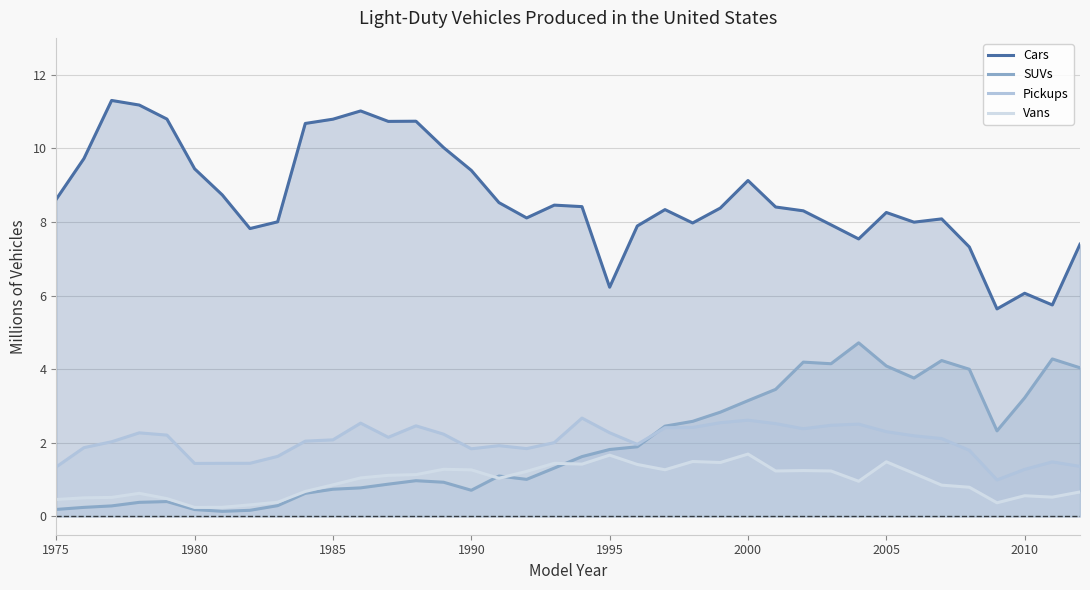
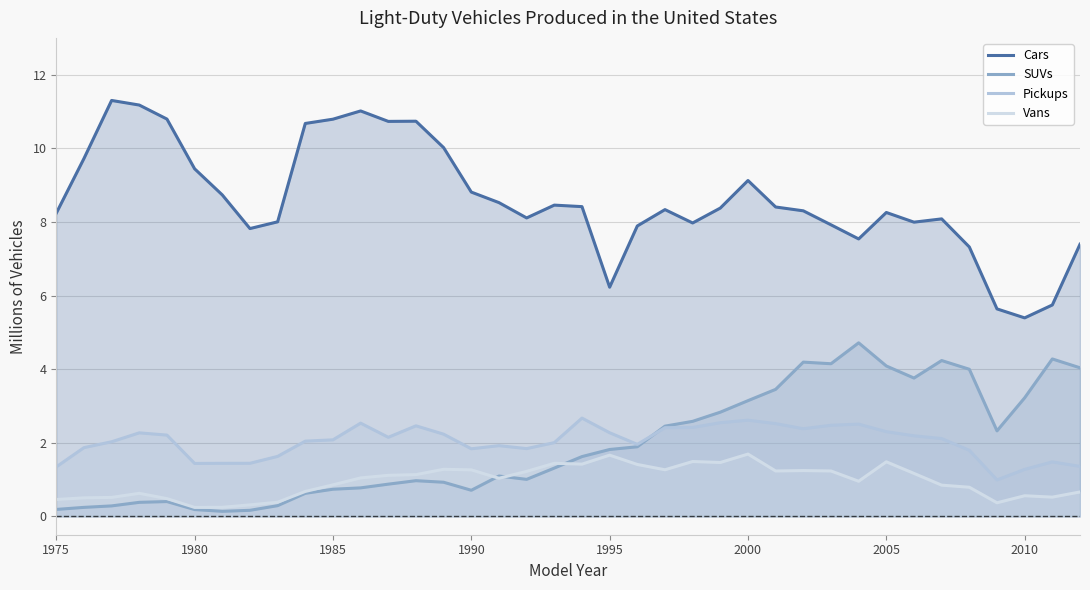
  {
    "Cars": {
-     "1975": 8.6,
+     "1975": 8.2,
      "1980": 9.4,
      "1985": 10.8,
-     "1990": 9.4,
+     "1990": 8.8,
      "1995": 6.2,
      "2000": 9.1,
      "2005": 8.3,
-     "2010": 6.1
+     "2010": 5.4
    }
  }
